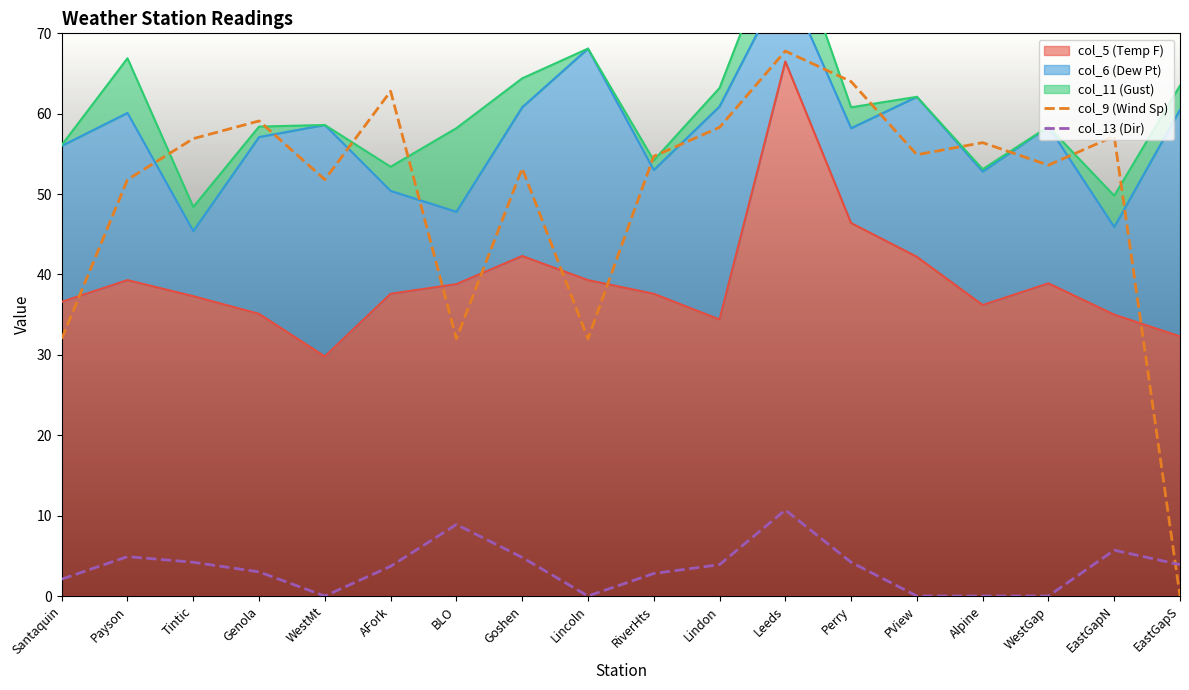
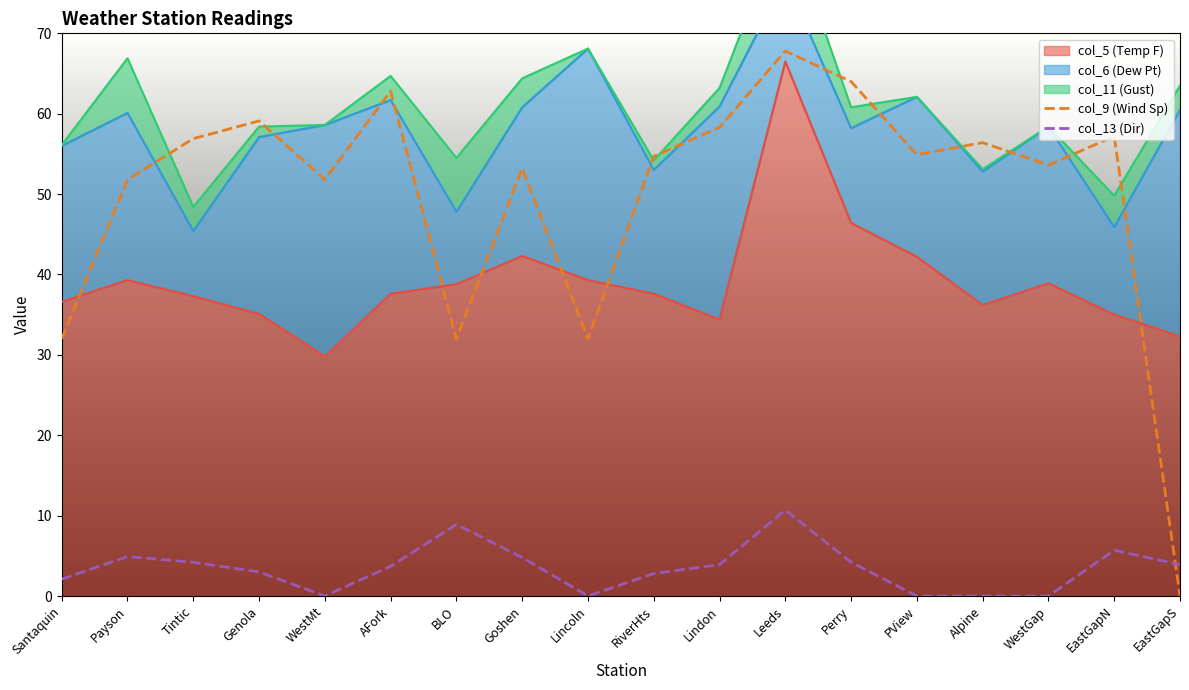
  {
    "col_6 (Dew Pt)": {
      "Payson": 21,
      "Tintic": 8,
      "Genola": 22,
-     "AFork": 13,
+     "AFork": 24,
      "BLO": 9,
      "Goshen": 19,
      "RiverHts": 15,
      "Lindon": 27,
      "Perry": 12,
      "EastGapN": 11,
      "EastGapS": 28
    },
    "col_11 (Gust)": {
      "Payson": 7,
      "Tintic": 3,
      "Genola": 1,
      "AFork": 3,
-     "BLO": 10,
+     "BLO": 7,
      "Goshen": 4,
      "RiverHts": 1,
      "Lindon": 2,
      "Perry": 3,
      "EastGapN": 4,
      "EastGapS": 3
    },
    "col_13 (Dir)": {
      "Santaquin": 2,
      "Payson": 5,
      "Tintic": 4,
      "Genola": 3,
      "WestMt": 0,
      "AFork": 4,
      "BLO": 9,
      "Goshen": 5,
      "Lincoln": 0,
      "RiverHts": 3,
      "Lindon": 4,
      "Leeds": 11,
      "Perry": 4,
      "PView": 0,
      "Alpine": 0,
      "WestGap": 0,
      "EastGapN": 6,
      "EastGapS": 4
    }
  }
